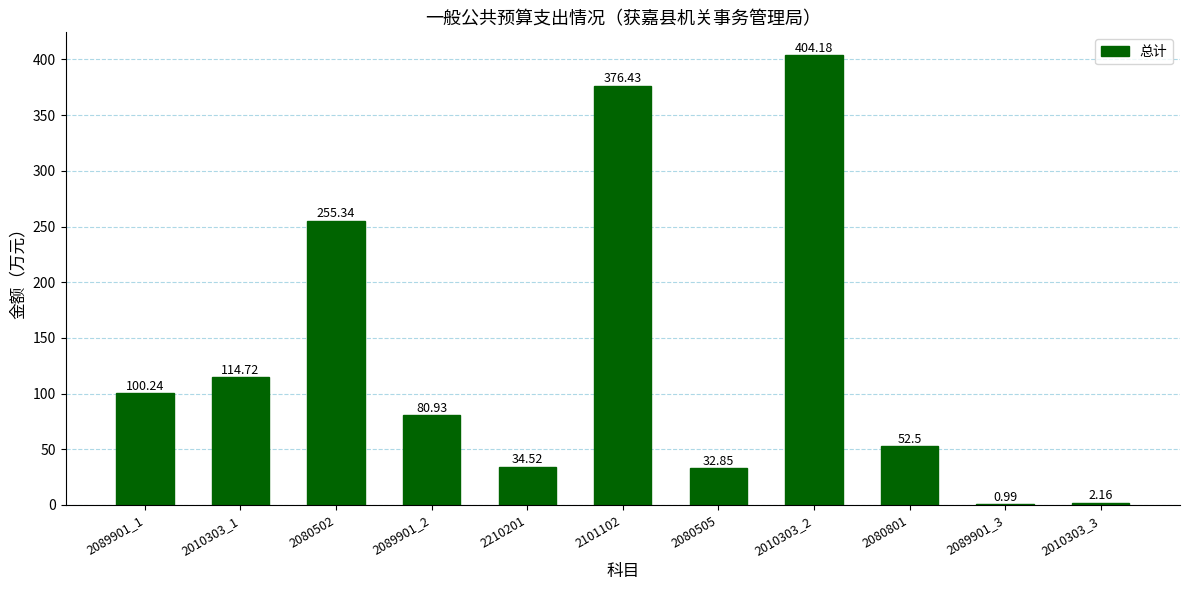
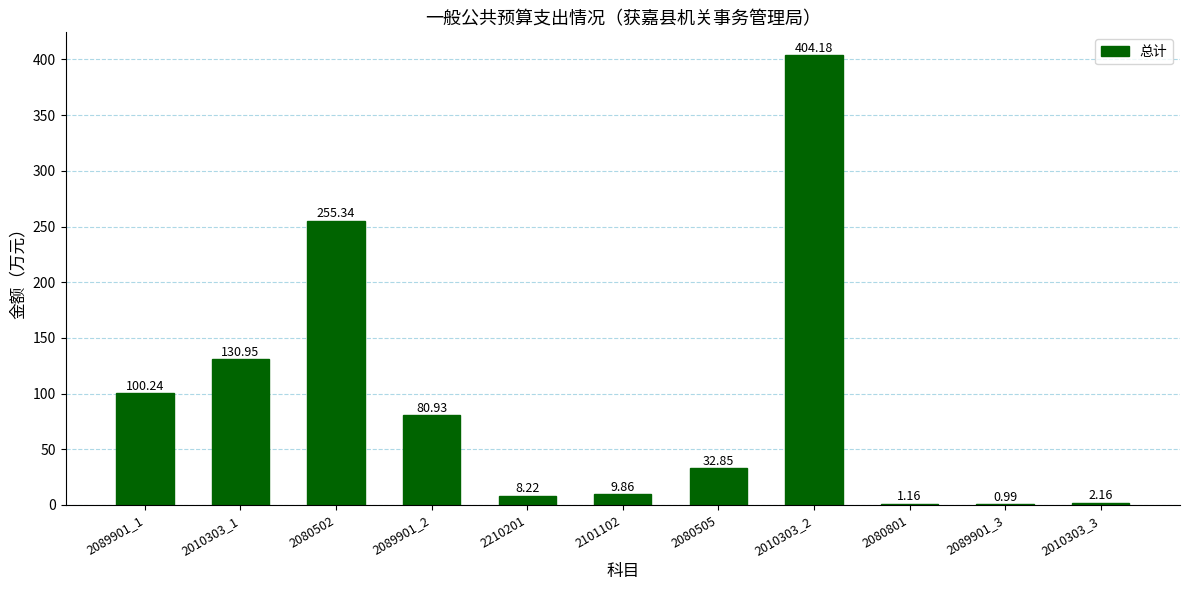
  {
    "2089901_1": 100.24,
-   "2010303_1": 114.72,
+   "2010303_1": 130.95,
    "2080502": 255.34,
    "2089901_2": 80.93,
-   "2210201": 34.52,
-   "2101102": 376.43,
+   "2210201": 8.22,
+   "2101102": 9.86,
    "2080505": 32.85,
    "2010303_2": 404.18,
-   "2080801": 52.5,
+   "2080801": 1.16,
    "2089901_3": 0.99,
    "2010303_3": 2.16
  }
